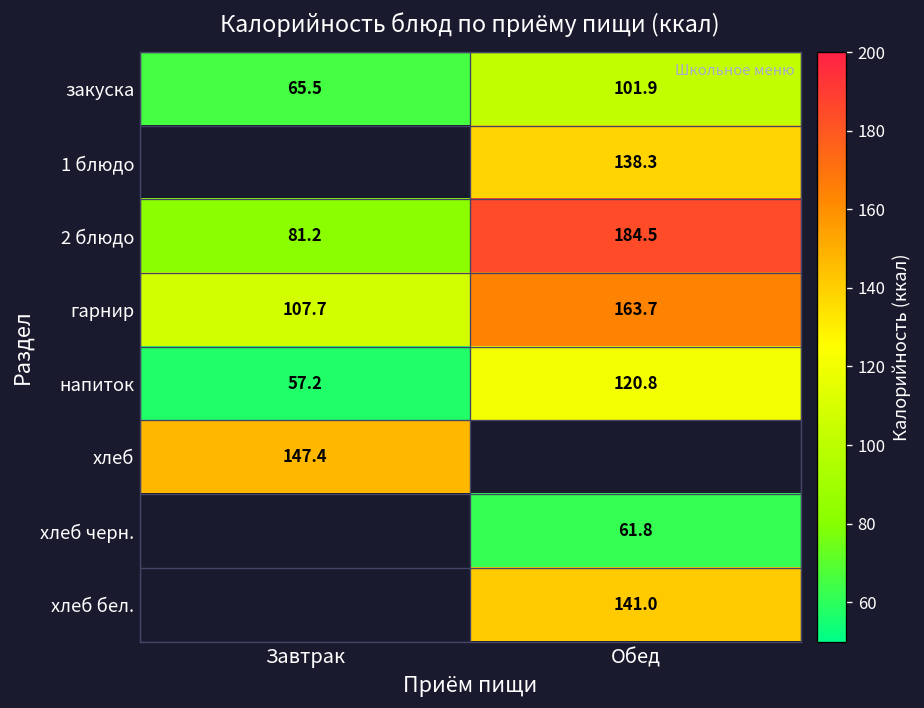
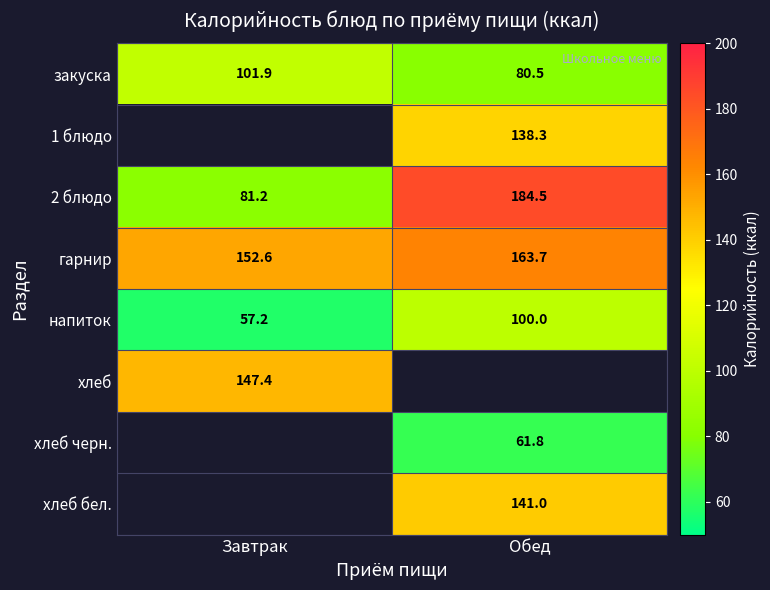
  {
    "закуска": {
-     "Завтрак": 65.5,
-     "Обед": 101.9
+     "Завтрак": 101.9,
+     "Обед": 80.5
    },
    "1 блюдо": {
      "Обед": 138.3
    },
    "2 блюдо": {
      "Завтрак": 81.2,
      "Обед": 184.5
    },
    "гарнир": {
-     "Завтрак": 107.7,
+     "Завтрак": 152.6,
      "Обед": 163.7
    },
    "напиток": {
      "Завтрак": 57.2,
-     "Обед": 120.8
+     "Обед": 100.0
    },
    "хлеб": {
      "Завтрак": 147.4
    },
    "хлеб черн.": {
      "Обед": 61.8
    },
    "хлеб бел.": {
      "Обед": 141.0
    }
  }
